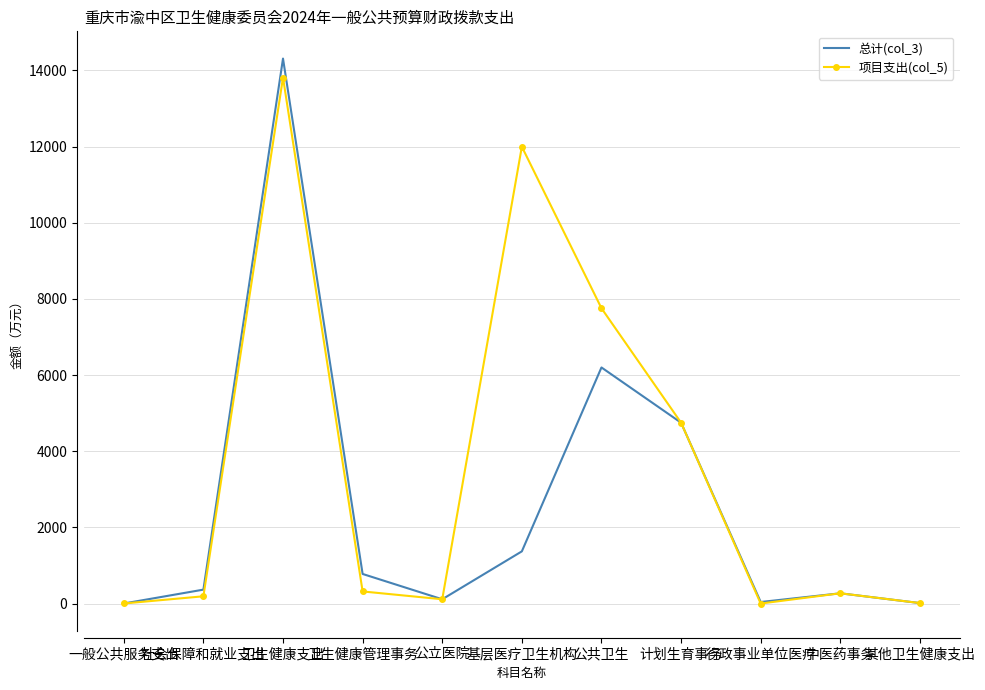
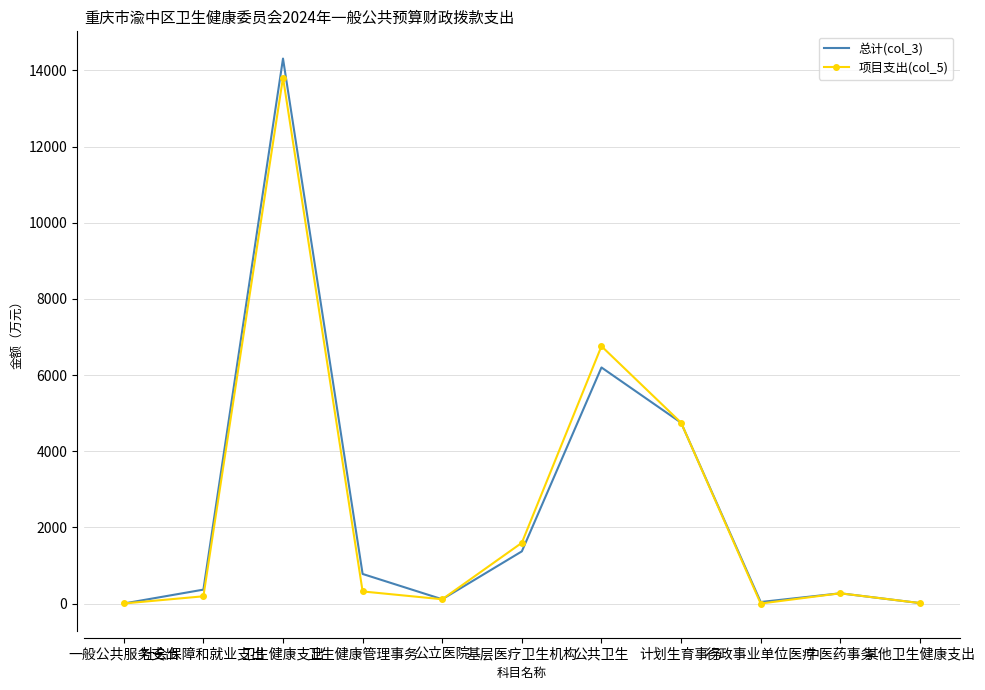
  {
    "总计(col_3)": {
      "基层医疗卫生机构": 1400,
      "公共卫生": 6200
    },
    "项目支出(col_5)": {
-     "基层医疗卫生机构": 12000,
-     "公共卫生": 7800
+     "基层医疗卫生机构": 1600,
+     "公共卫生": 6800
    }
  }
